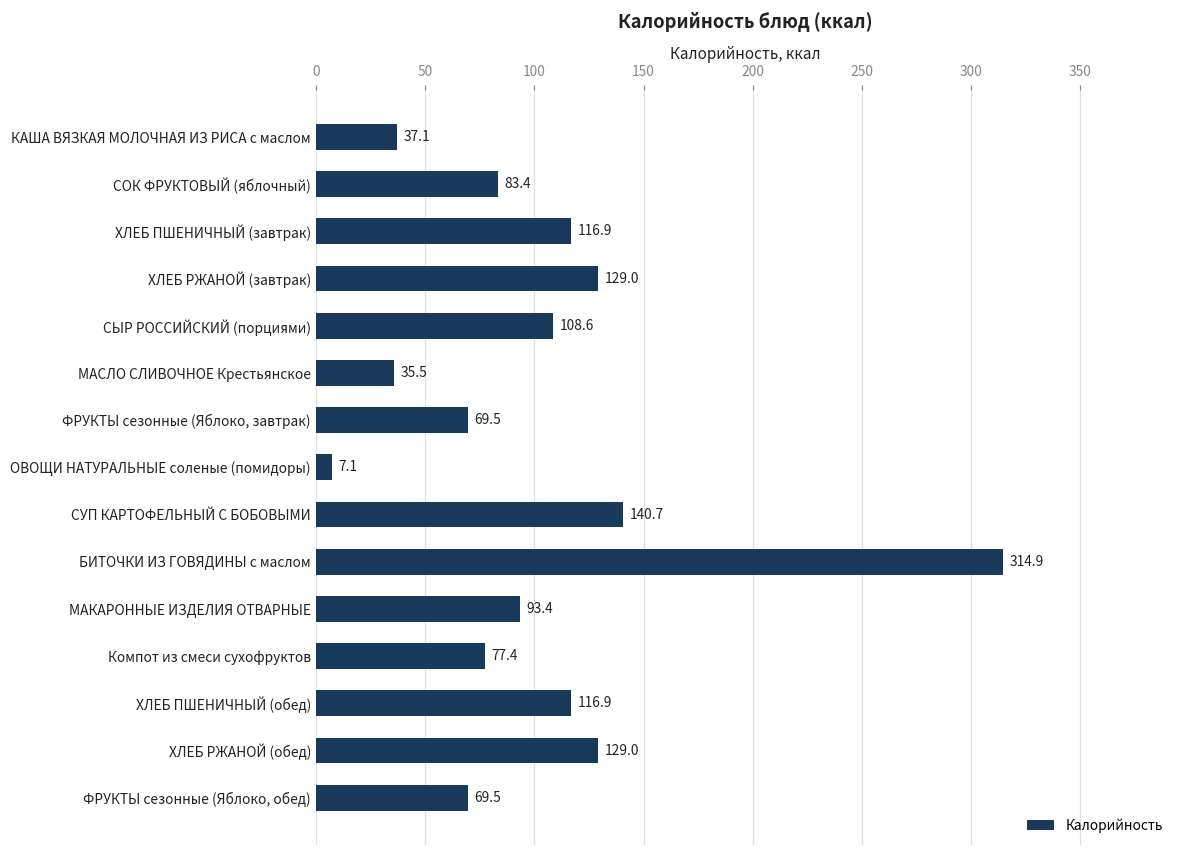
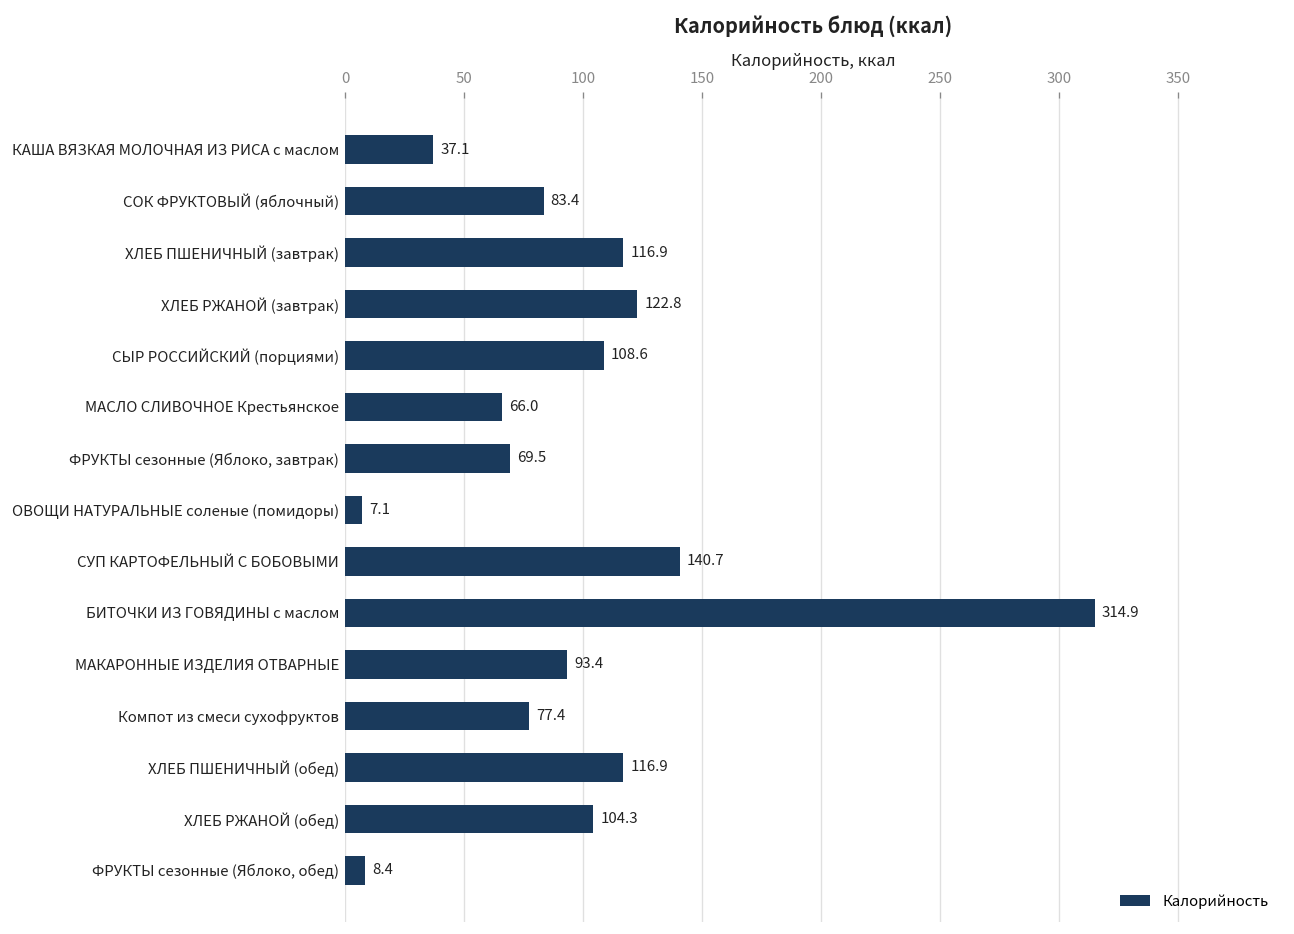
  {
    "КАША ВЯЗКАЯ МОЛОЧНАЯ ИЗ РИСА с маслом": 37.1,
    "СОК ФРУКТОВЫЙ (яблочный)": 83.4,
    "ХЛЕБ ПШЕНИЧНЫЙ (завтрак)": 116.9,
-   "ХЛЕБ РЖАНОЙ (завтрак)": 129.0,
+   "ХЛЕБ РЖАНОЙ (завтрак)": 122.8,
    "СЫР РОССИЙСКИЙ (порциями)": 108.6,
-   "МАСЛО СЛИВОЧНОЕ Крестьянское": 35.5,
+   "МАСЛО СЛИВОЧНОЕ Крестьянское": 66.0,
    "ФРУКТЫ сезонные (Яблоко, завтрак)": 69.5,
    "ОВОЩИ НАТУРАЛЬНЫЕ соленые (помидоры)": 7.1,
    "СУП КАРТОФЕЛЬНЫЙ С БОБОВЫМИ": 140.7,
    "БИТОЧКИ ИЗ ГОВЯДИНЫ с маслом": 314.9,
    "МАКАРОННЫЕ ИЗДЕЛИЯ ОТВАРНЫЕ": 93.4,
    "Компот из смеси сухофруктов": 77.4,
    "ХЛЕБ ПШЕНИЧНЫЙ (обед)": 116.9,
-   "ХЛЕБ РЖАНОЙ (обед)": 129.0,
-   "ФРУКТЫ сезонные (Яблоко, обед)": 69.5
+   "ХЛЕБ РЖАНОЙ (обед)": 104.3,
+   "ФРУКТЫ сезонные (Яблоко, обед)": 8.4
  }
